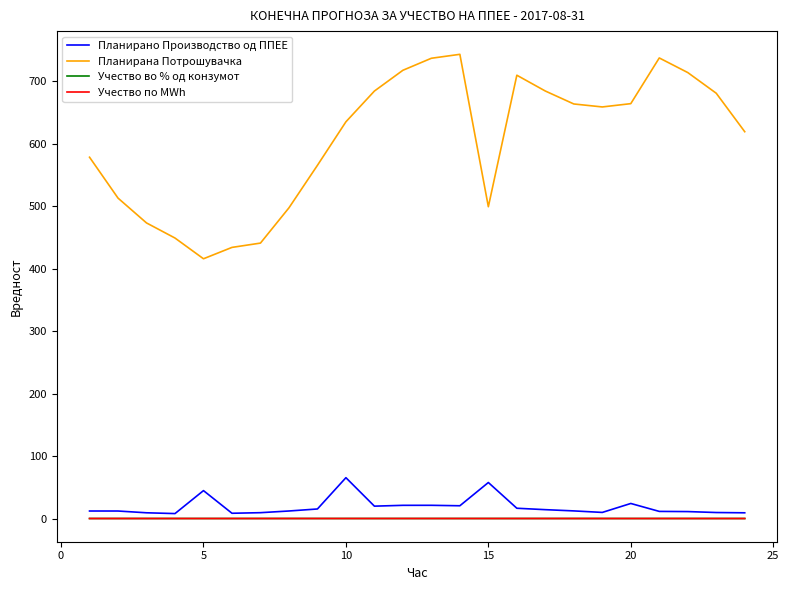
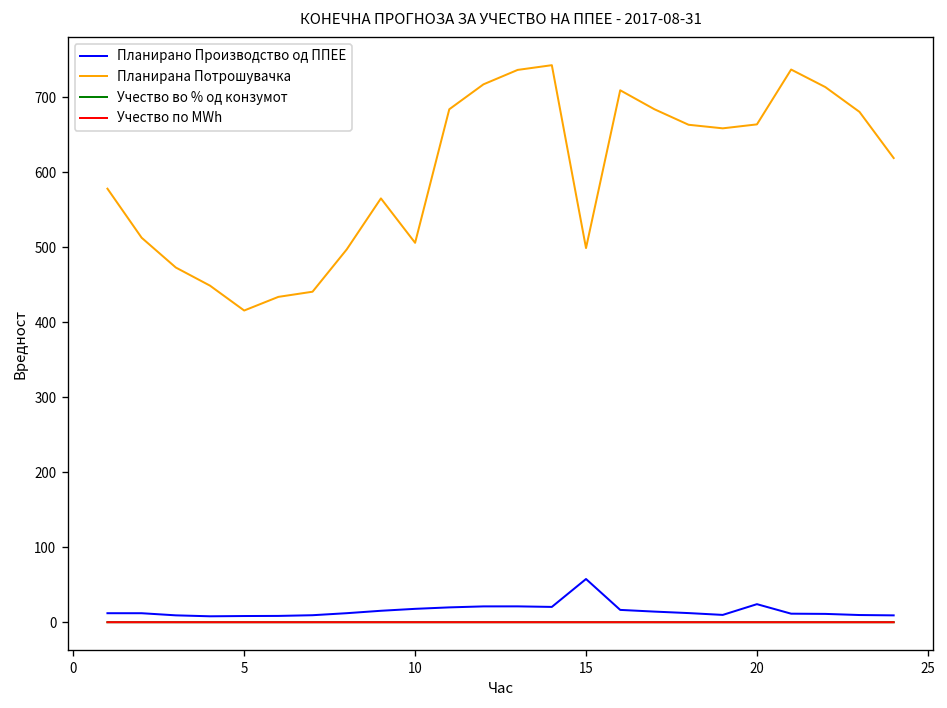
  {
    "Планирано Производство од ППЕЕ": {
-     "5": 40,
-     "10": 70,
+     "5": 10,
+     "10": 20,
      "15": 60,
      "20": 20
    },
    "Планирана Потрошувачка": {
      "5": 420,
-     "10": 630,
+     "10": 510,
      "15": 500,
      "20": 660
    },
    "Учество по MWh": {
      "5": 0,
      "10": 0,
      "15": 0,
      "20": 0
    }
  }
